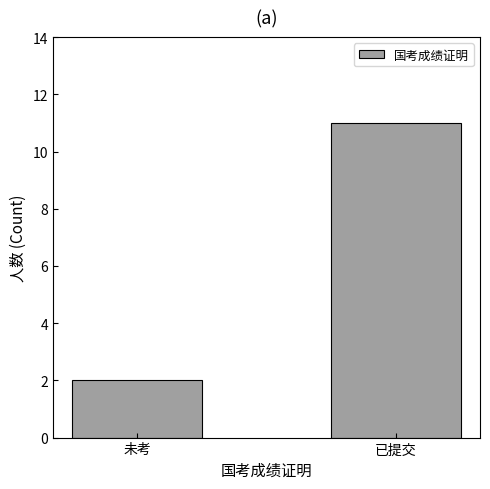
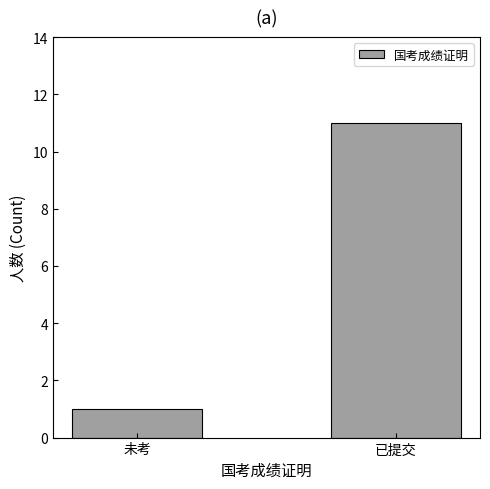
  {
-   "未考": 2,
+   "未考": 1,
    "已提交": 11
  }
